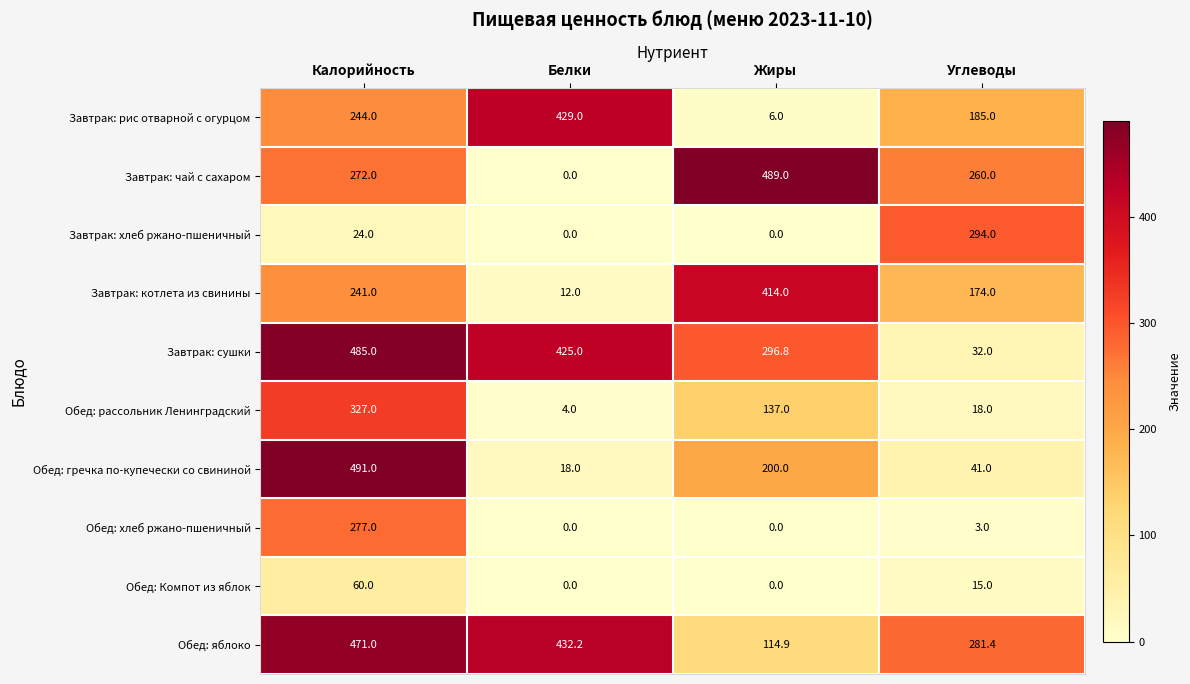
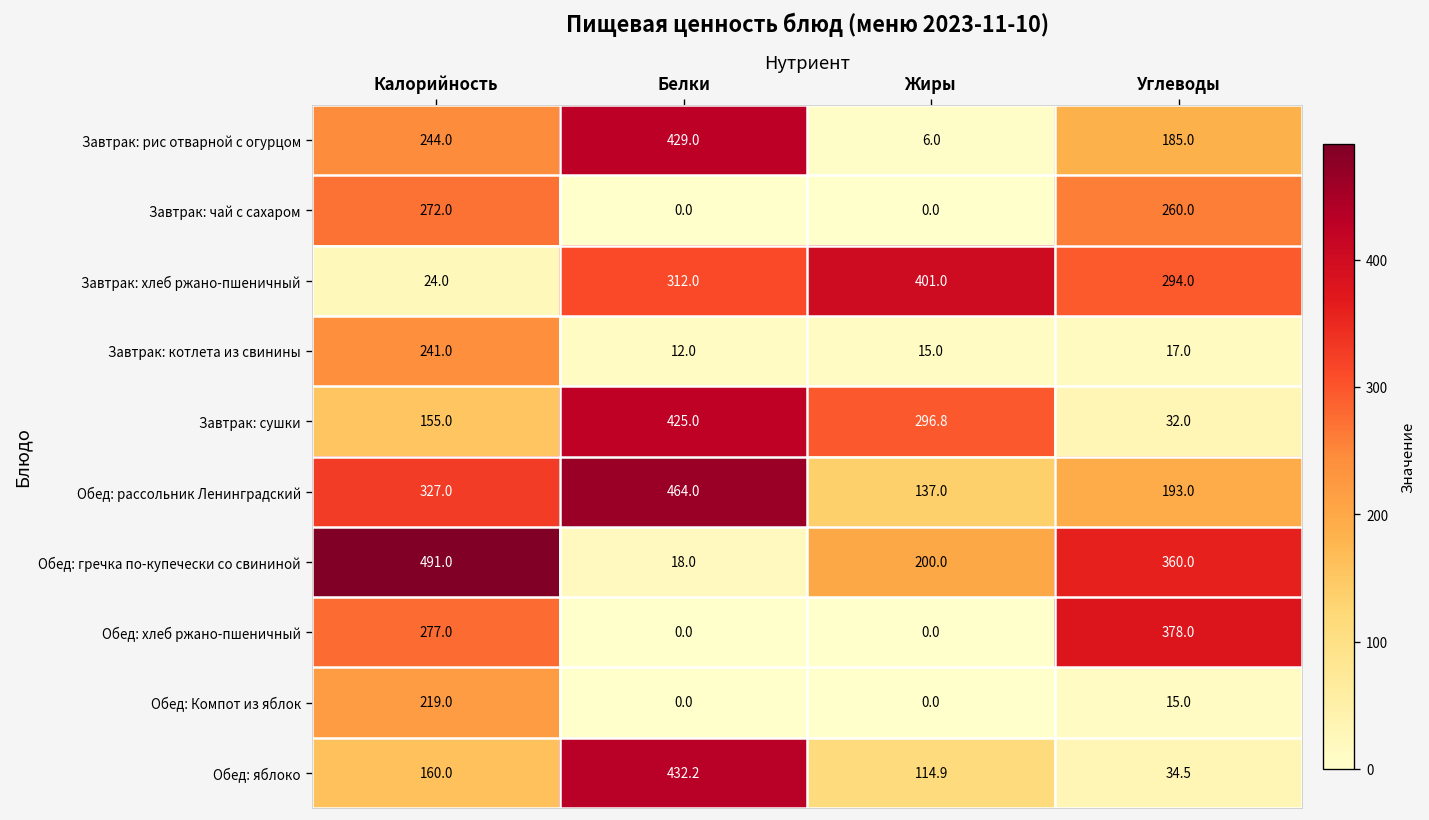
  {
    "Завтрак: рис отварной с огурцом": {
      "Калорийность": 244.0,
      "Белки": 429.0,
      "Жиры": 6.0,
      "Углеводы": 185.0
    },
    "Завтрак: чай с сахаром": {
      "Калорийность": 272.0,
      "Белки": 0.0,
-     "Жиры": 489.0,
+     "Жиры": 0.0,
      "Углеводы": 260.0
    },
    "Завтрак: хлеб ржано-пшеничный": {
      "Калорийность": 24.0,
-     "Белки": 0.0,
-     "Жиры": 0.0,
+     "Белки": 312.0,
+     "Жиры": 401.0,
      "Углеводы": 294.0
    },
    "Завтрак: котлета из свинины": {
      "Калорийность": 241.0,
      "Белки": 12.0,
-     "Жиры": 414.0,
-     "Углеводы": 174.0
+     "Жиры": 15.0,
+     "Углеводы": 17.0
    },
    "Завтрак: сушки": {
-     "Калорийность": 485.0,
+     "Калорийность": 155.0,
      "Белки": 425.0,
      "Жиры": 296.8,
      "Углеводы": 32.0
    },
    "Обед: рассольник Ленинградский": {
      "Калорийность": 327.0,
-     "Белки": 4.0,
+     "Белки": 464.0,
      "Жиры": 137.0,
-     "Углеводы": 18.0
+     "Углеводы": 193.0
    },
    "Обед: гречка по-купечески со свининой": {
      "Калорийность": 491.0,
      "Белки": 18.0,
      "Жиры": 200.0,
-     "Углеводы": 41.0
+     "Углеводы": 360.0
    },
    "Обед: хлеб ржано-пшеничный": {
      "Калорийность": 277.0,
      "Белки": 0.0,
      "Жиры": 0.0,
-     "Углеводы": 3.0
+     "Углеводы": 378.0
    },
    "Обед: Компот из яблок": {
-     "Калорийность": 60.0,
+     "Калорийность": 219.0,
      "Белки": 0.0,
      "Жиры": 0.0,
      "Углеводы": 15.0
    },
    "Обед: яблоко": {
-     "Калорийность": 471.0,
+     "Калорийность": 160.0,
      "Белки": 432.2,
      "Жиры": 114.9,
-     "Углеводы": 281.4
+     "Углеводы": 34.5
    }
  }
